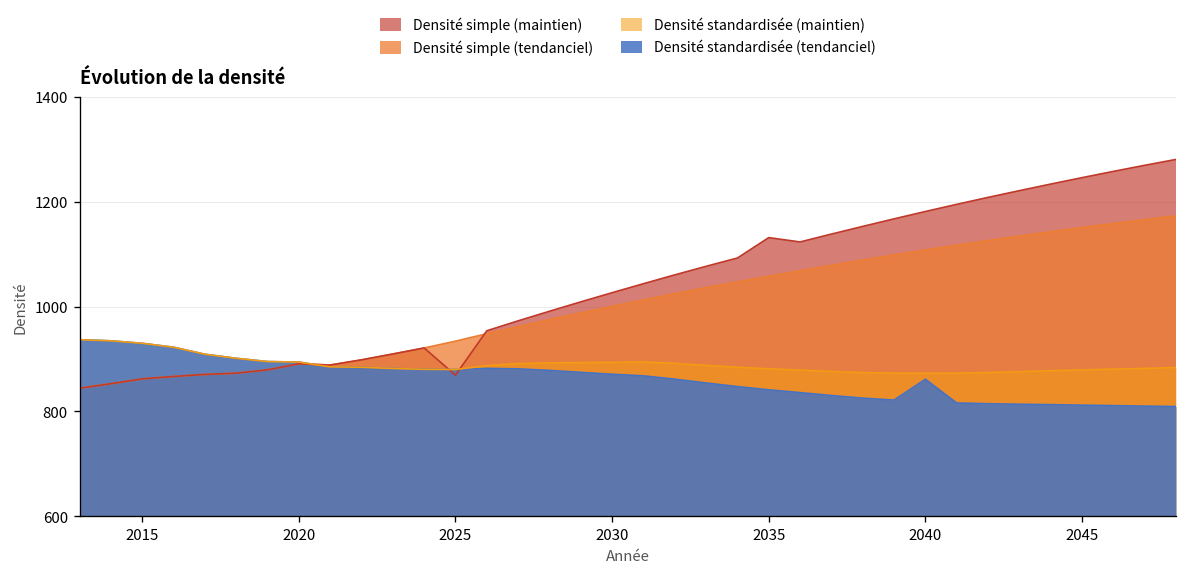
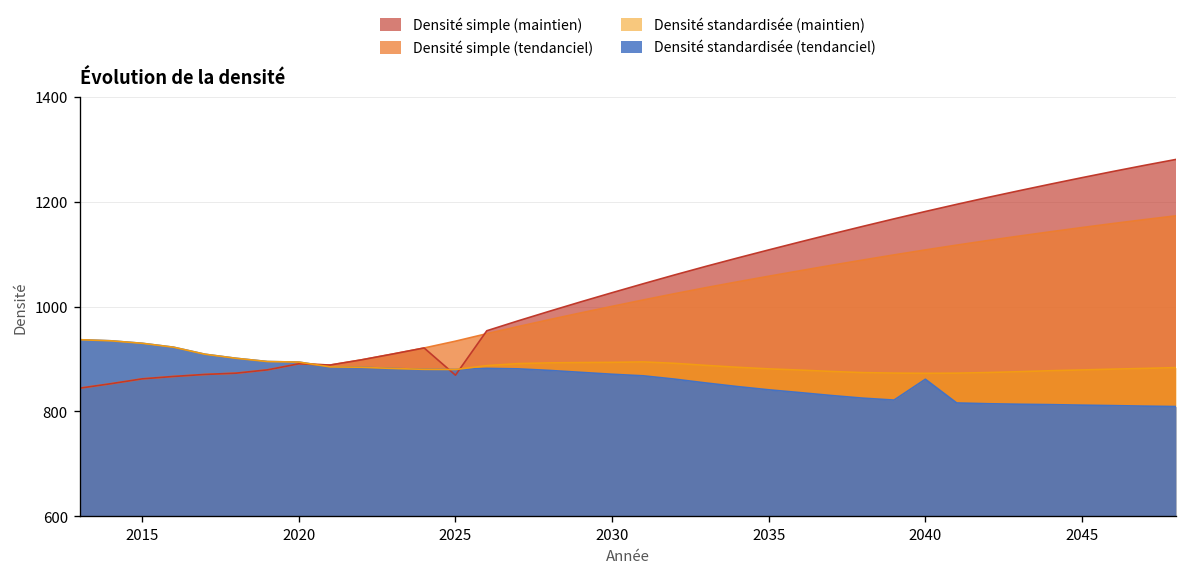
  {
    "Densité simple (maintien)": {
      "2025": 870,
      "2030": 1030,
-     "2035": 1130,
+     "2035": 1110,
      "2040": 1180,
      "2045": 1250
    },
    "Densité standardisée (tendanciel)": {
      "2030": 870,
      "2035": 840,
      "2040": 860,
      "2045": 810
    }
  }
